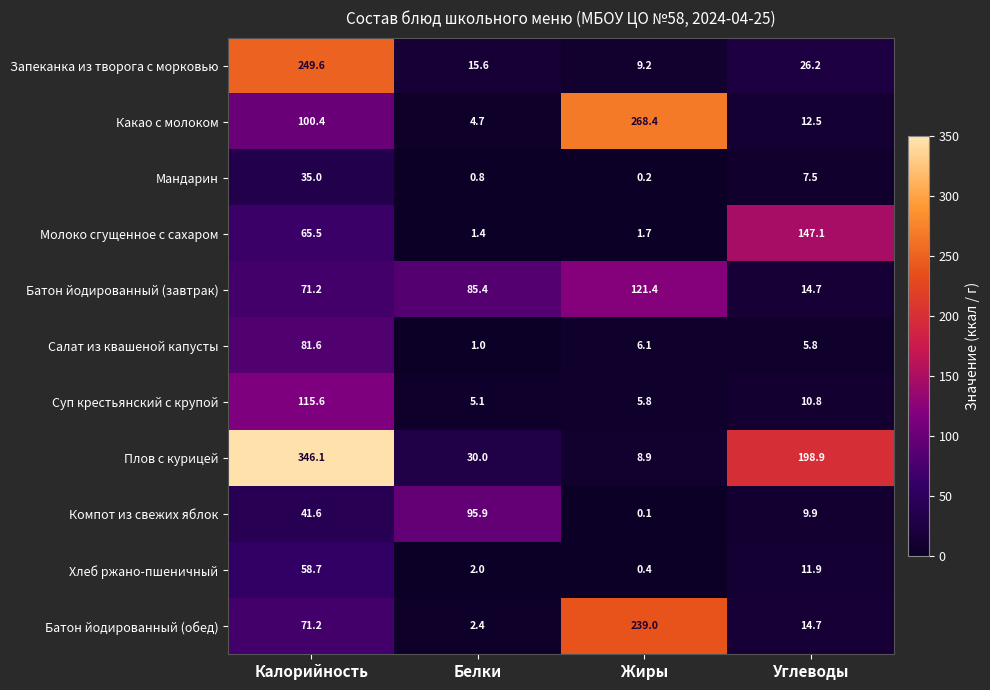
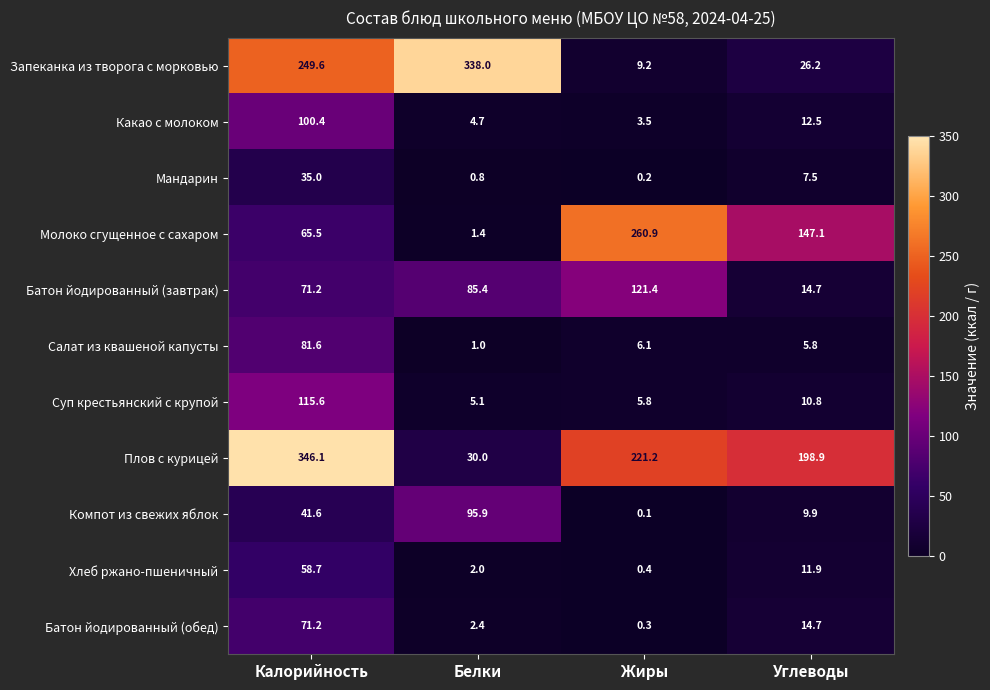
  {
    "Запеканка из творога с морковью": {
      "Калорийность": 249.6,
-     "Белки": 15.6,
+     "Белки": 338.0,
      "Жиры": 9.2,
      "Углеводы": 26.2
    },
    "Какао с молоком": {
      "Калорийность": 100.4,
      "Белки": 4.7,
-     "Жиры": 268.4,
+     "Жиры": 3.5,
      "Углеводы": 12.5
    },
    "Мандарин": {
      "Калорийность": 35.0,
      "Белки": 0.8,
      "Жиры": 0.2,
      "Углеводы": 7.5
    },
    "Молоко сгущенное с сахаром": {
      "Калорийность": 65.5,
      "Белки": 1.4,
-     "Жиры": 1.7,
+     "Жиры": 260.9,
      "Углеводы": 147.1
    },
    "Батон йодированный (завтрак)": {
      "Калорийность": 71.2,
      "Белки": 85.4,
      "Жиры": 121.4,
      "Углеводы": 14.7
    },
    "Салат из квашеной капусты": {
      "Калорийность": 81.6,
      "Белки": 1.0,
      "Жиры": 6.1,
      "Углеводы": 5.8
    },
    "Суп крестьянский с крупой": {
      "Калорийность": 115.6,
      "Белки": 5.1,
      "Жиры": 5.8,
      "Углеводы": 10.8
    },
    "Плов с курицей": {
      "Калорийность": 346.1,
      "Белки": 30.0,
-     "Жиры": 8.9,
+     "Жиры": 221.2,
      "Углеводы": 198.9
    },
    "Компот из свежих яблок": {
      "Калорийность": 41.6,
      "Белки": 95.9,
      "Жиры": 0.1,
      "Углеводы": 9.9
    },
    "Хлеб ржано-пшеничный": {
      "Калорийность": 58.7,
      "Белки": 2.0,
      "Жиры": 0.4,
      "Углеводы": 11.9
    },
    "Батон йодированный (обед)": {
      "Калорийность": 71.2,
      "Белки": 2.4,
-     "Жиры": 239.0,
+     "Жиры": 0.3,
      "Углеводы": 14.7
    }
  }
